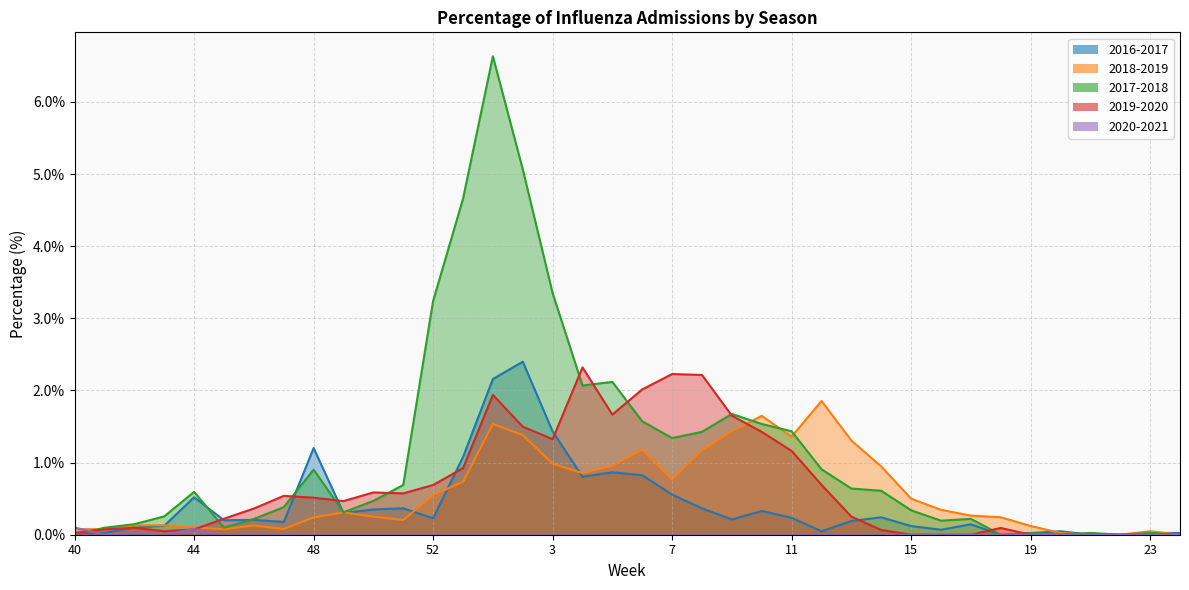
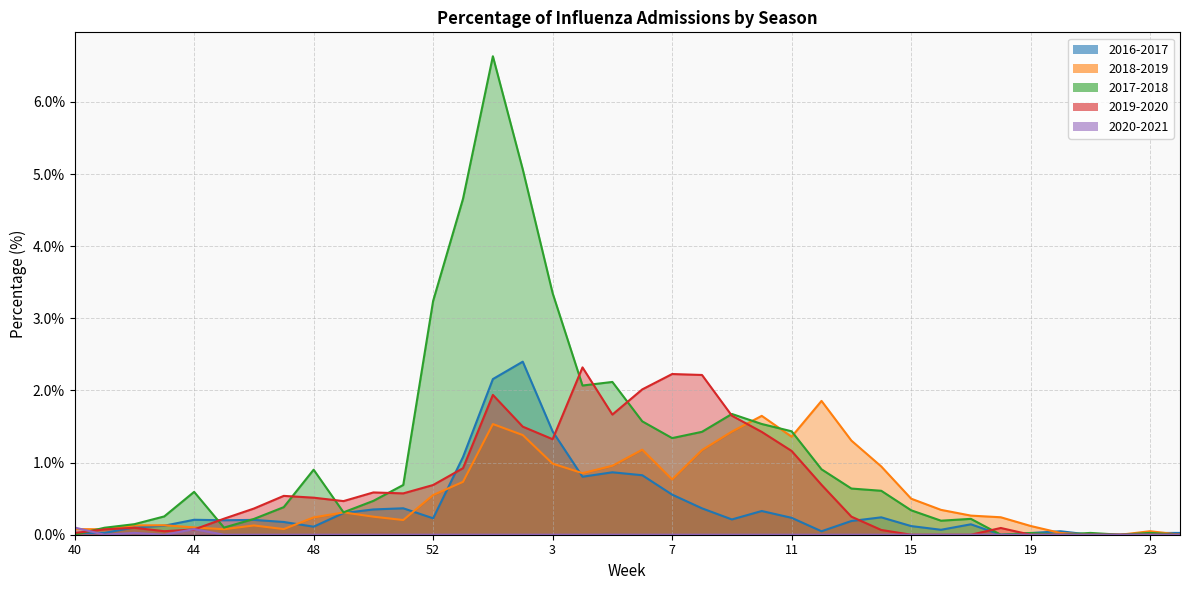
  {
    "2016-2017": {
-     "44": "0.5%",
-     "48": "1.2%",
+     "44": "0.2%",
+     "48": "0.1%",
      "52": "0.2%"
    },
    "2017-2018": {
      "44": "0.6%",
      "48": "0.9%",
      "52": "3.2%"
    },
    "2020-2021": {
      "48": "0.0%",
      "52": "0.0%"
    }
  }
